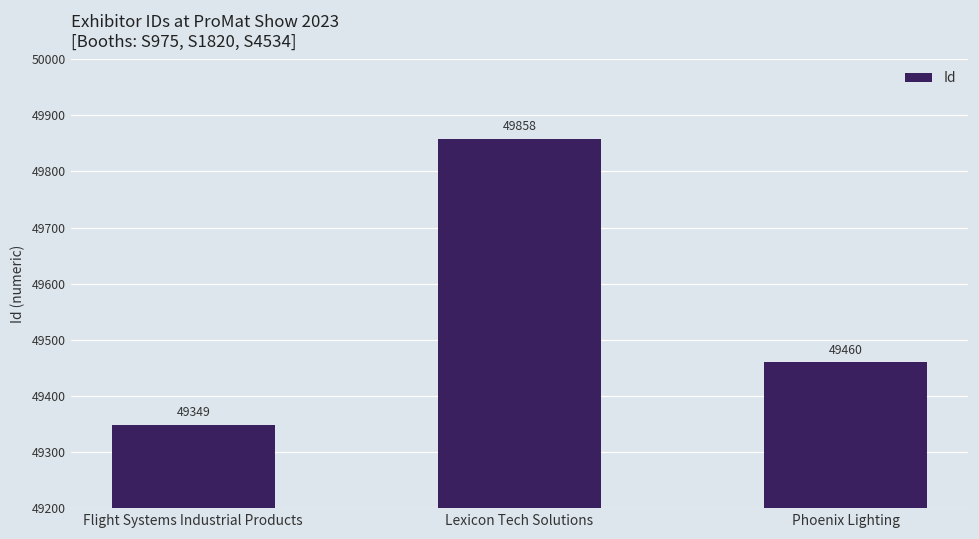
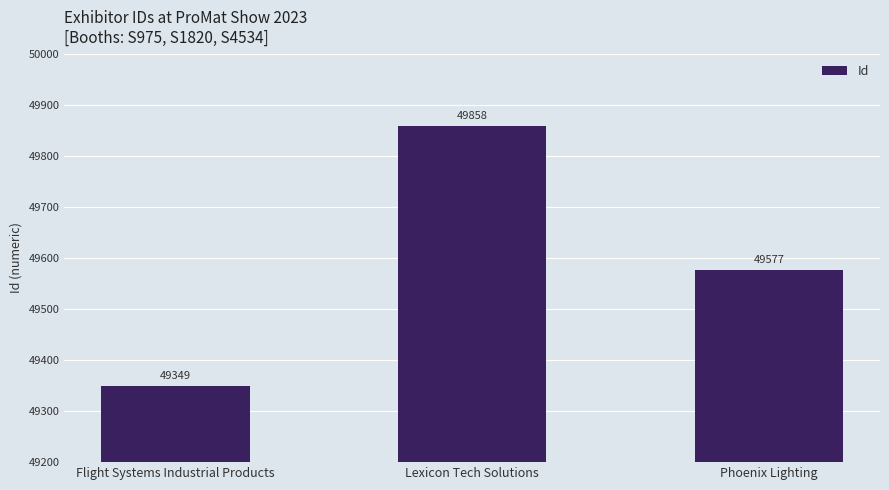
  {
    "Flight Systems Industrial Products": 49349,
    "Lexicon Tech Solutions": 49858,
-   "Phoenix Lighting": 49460
+   "Phoenix Lighting": 49577
  }
